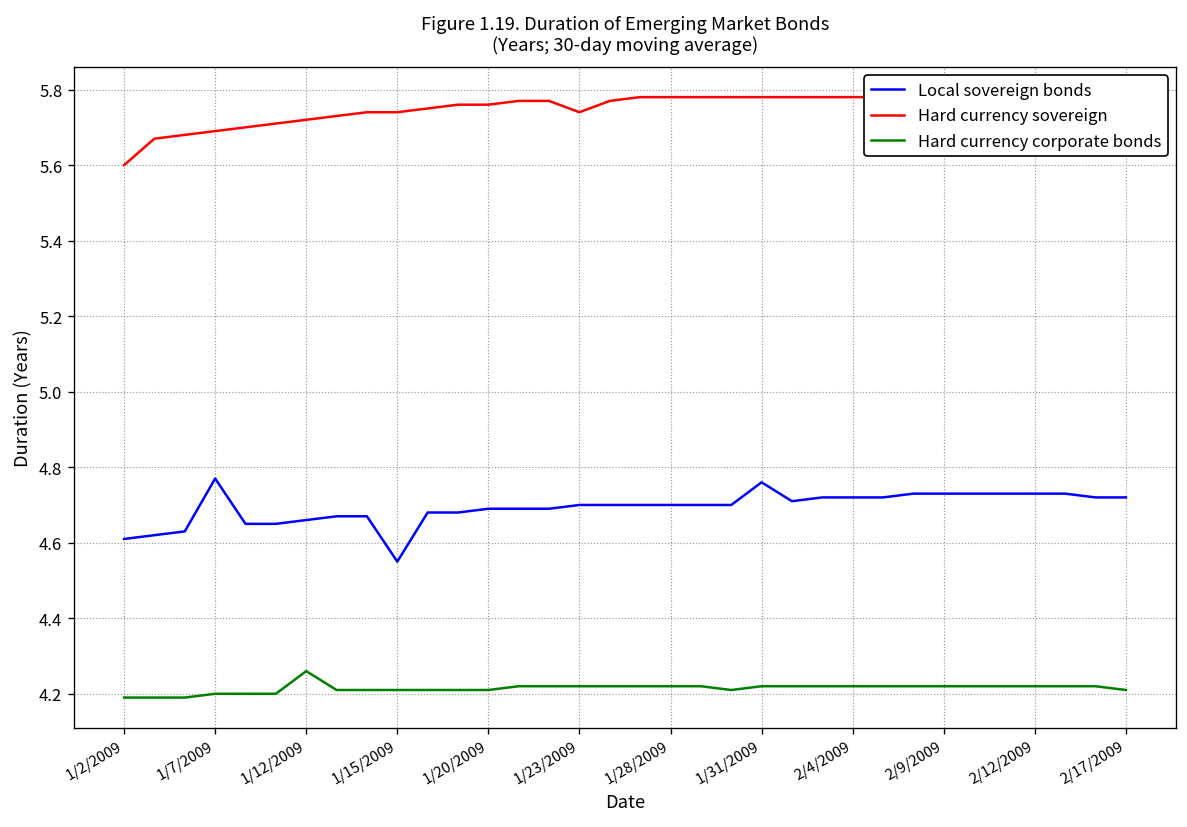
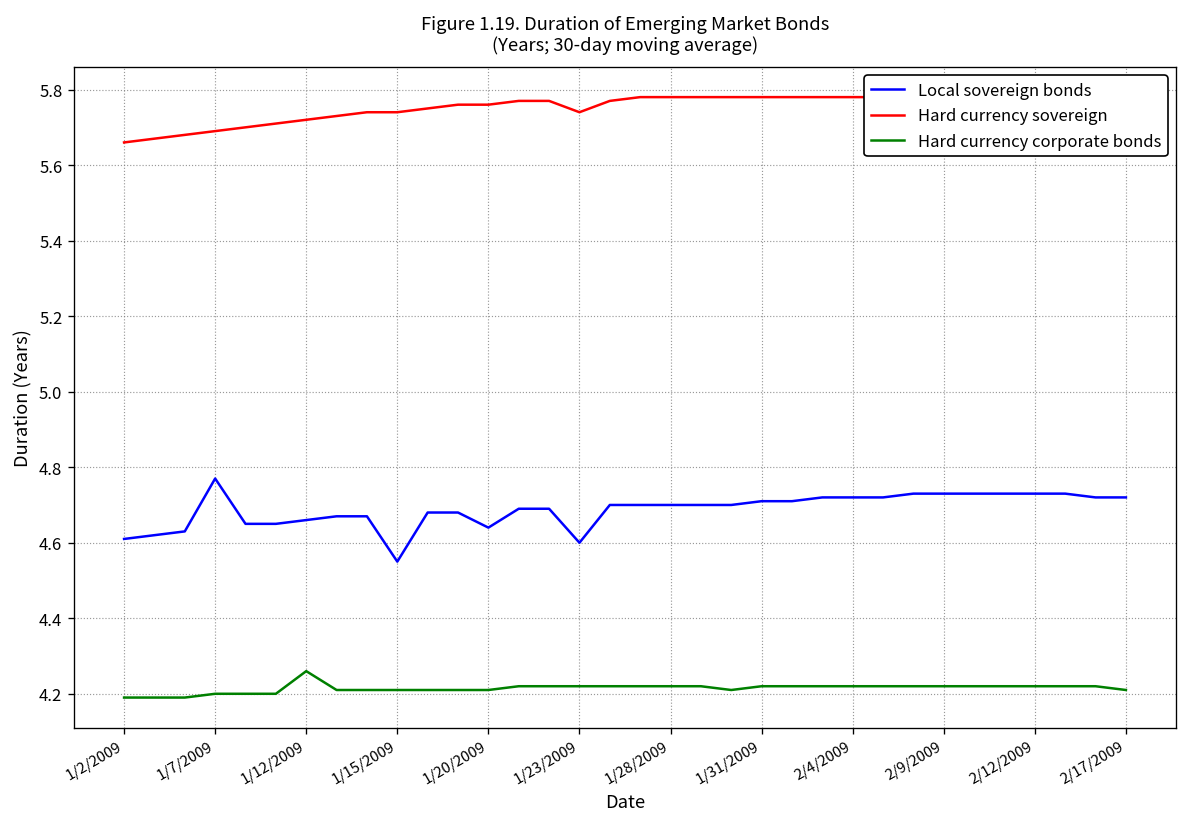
  {
    "Local sovereign bonds": {
      "1/2/2009": 4.61,
      "1/7/2009": 4.77,
      "1/12/2009": 4.66,
      "1/15/2009": 4.55,
-     "1/20/2009": 4.69,
-     "1/23/2009": 4.7,
+     "1/20/2009": 4.64,
+     "1/23/2009": 4.6,
      "1/28/2009": 4.70,
-     "1/31/2009": 4.76,
+     "1/31/2009": 4.71,
      "2/4/2009": 4.72,
      "2/9/2009": 4.73,
      "2/12/2009": 4.73,
      "2/17/2009": 4.72
    },
    "Hard currency sovereign": {
-     "1/2/2009": 5.60,
+     "1/2/2009": 5.66,
      "1/7/2009": 5.69,
      "1/12/2009": 5.72,
      "1/15/2009": 5.74,
      "1/20/2009": 5.76,
      "1/23/2009": 5.74,
      "1/28/2009": 5.78,
      "1/31/2009": 5.78,
      "2/4/2009": 5.78
    },
    "Hard currency corporate bonds": {
      "1/2/2009": 4.19,
      "1/7/2009": 4.20,
      "1/12/2009": 4.26,
      "1/15/2009": 4.21,
      "1/20/2009": 4.21,
      "1/23/2009": 4.22,
      "1/28/2009": 4.22,
      "1/31/2009": 4.22,
      "2/4/2009": 4.22,
      "2/9/2009": 4.22,
      "2/12/2009": 4.22,
      "2/17/2009": 4.21
    }
  }
